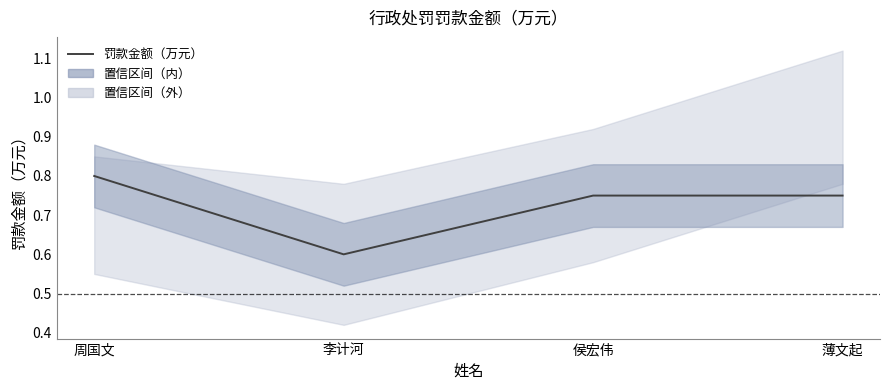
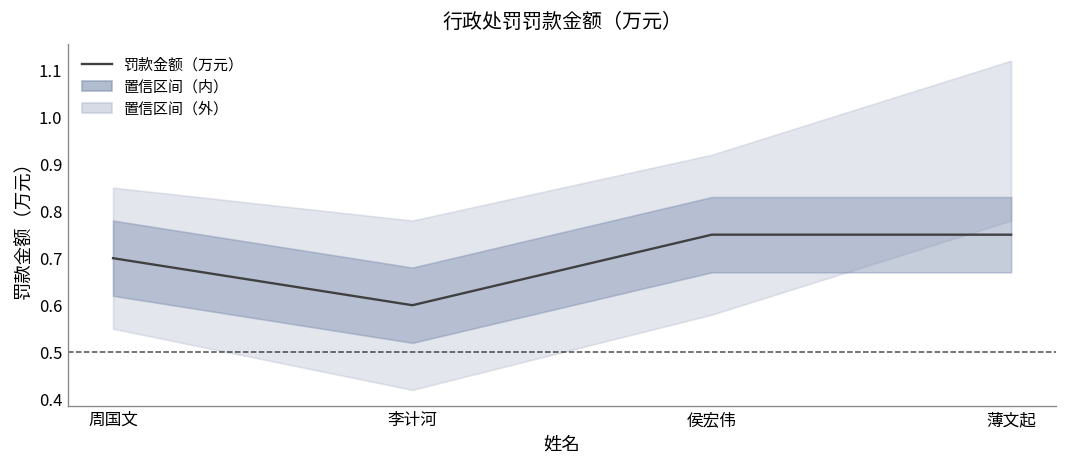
  {
    "罚款金额（万元）": {
-     "周国文": 0.8,
+     "周国文": 0.7,
      "李计河": 0.6,
      "侯宏伟": 0.75,
      "薄文起": 0.75
    }
  }
